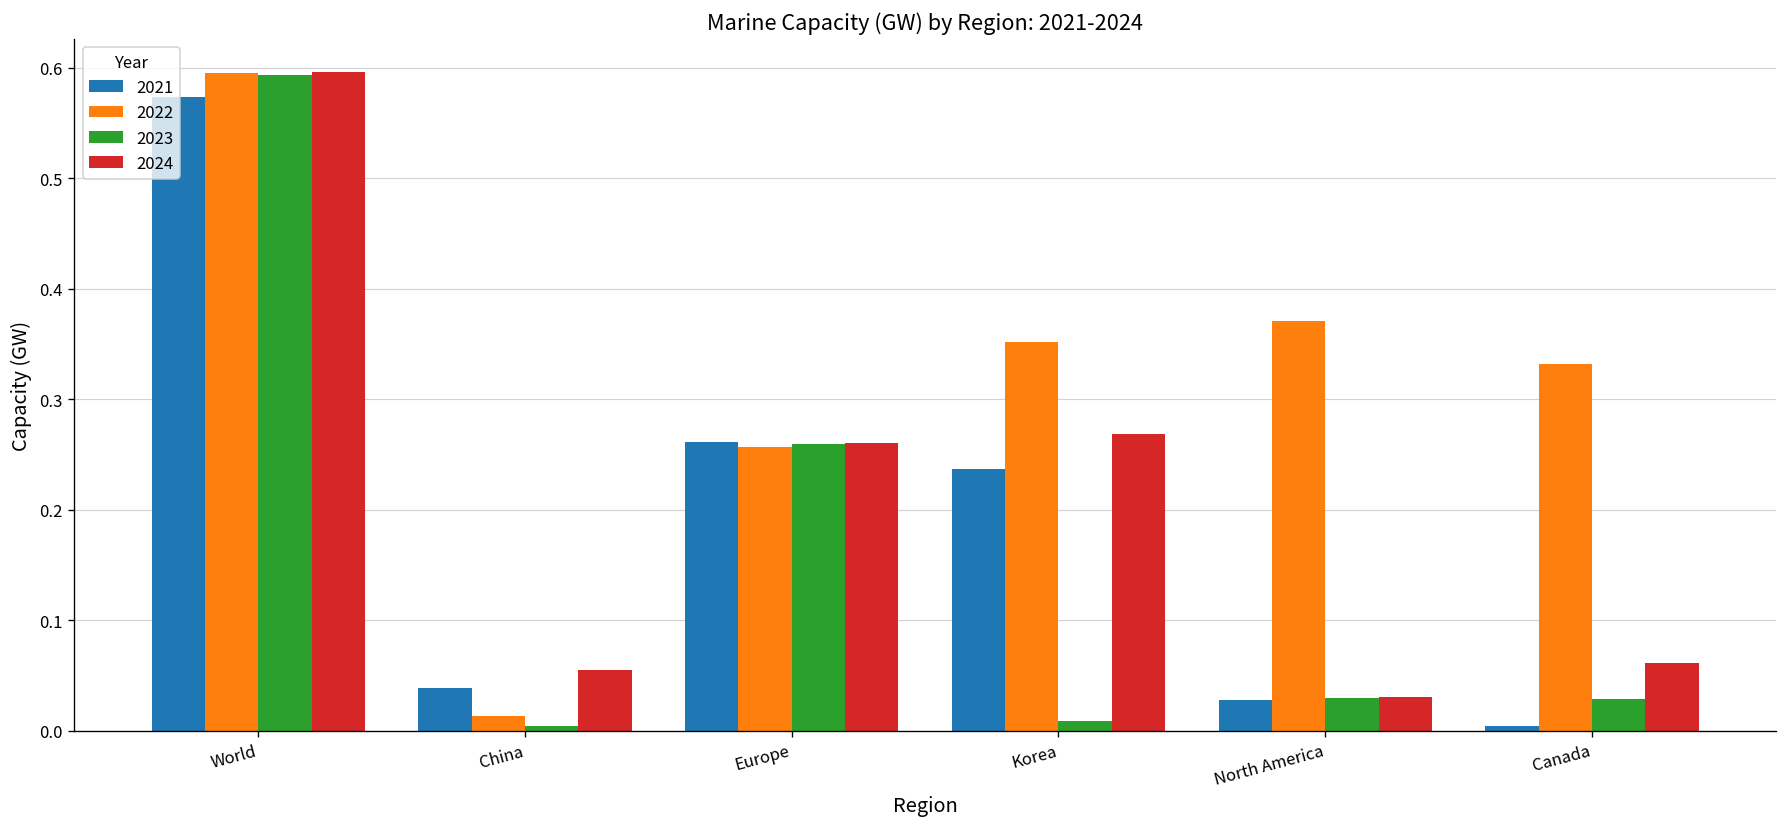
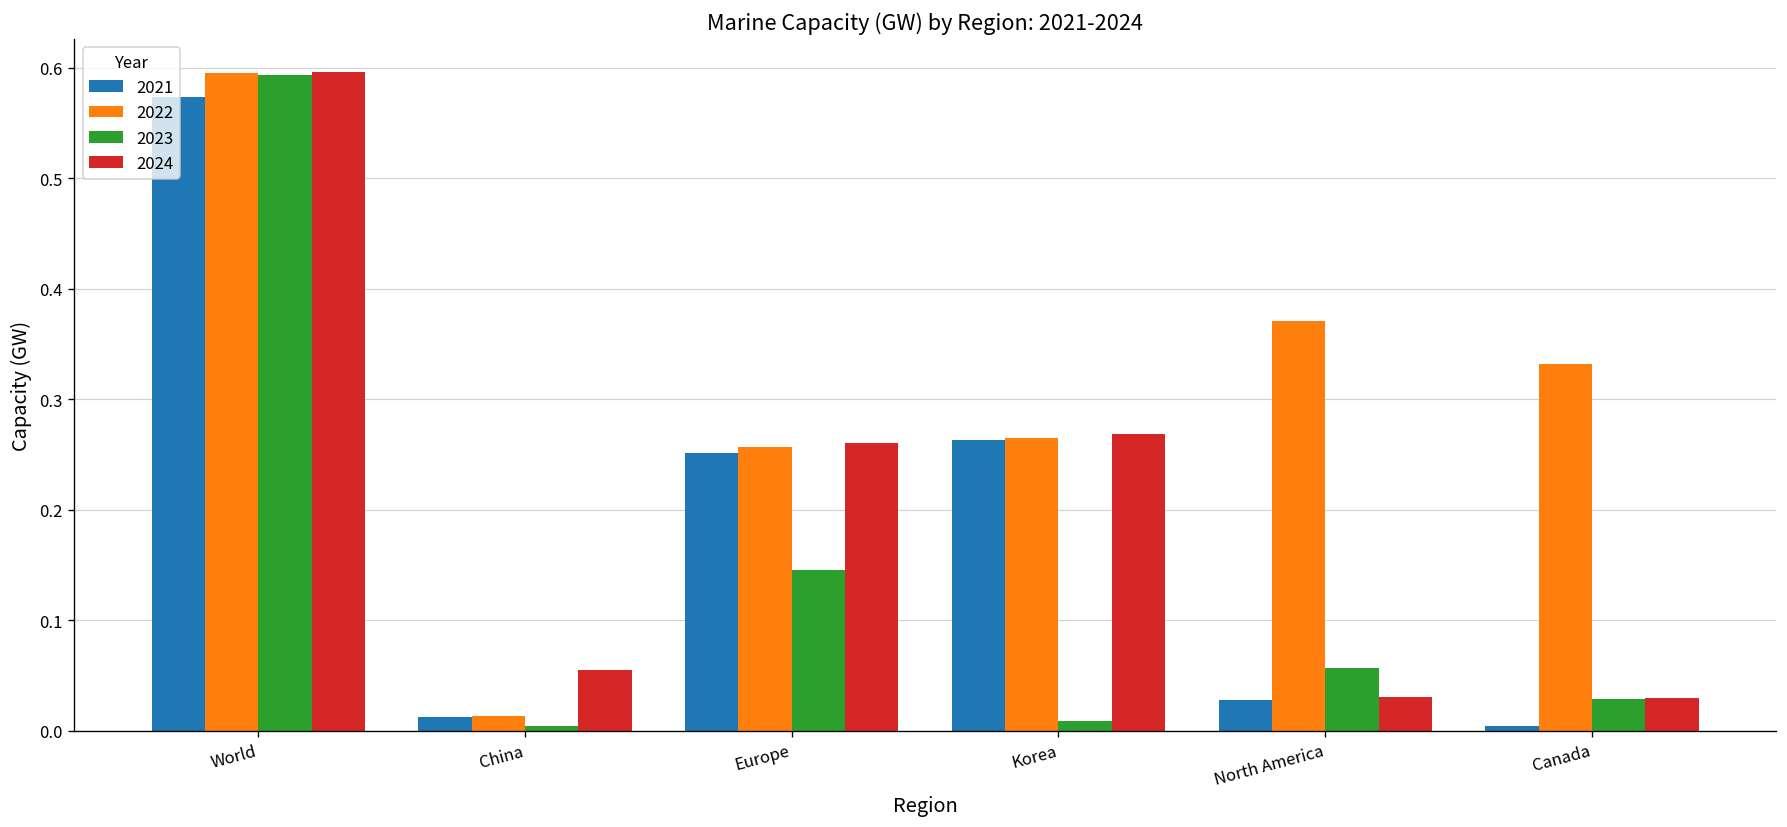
  {
    "2021": {
-     "China": 0.04,
-     "Europe": 0.26,
-     "Korea": 0.24,
+     "China": 0.01,
+     "Europe": 0.25,
+     "Korea": 0.26,
      "North America": 0.03,
      "Canada": 0.00
    },
    "2022": {
      "World": 0.60,
      "China": 0.01,
      "Europe": 0.26,
-     "Korea": 0.35,
+     "Korea": 0.27,
      "North America": 0.37,
      "Canada": 0.33
    },
    "2023": {
      "World": 0.59,
      "China": 0.00,
-     "Europe": 0.26,
+     "Europe": 0.15,
      "Korea": 0.01,
-     "North America": 0.03,
+     "North America": 0.06,
      "Canada": 0.03
    },
    "2024": {
      "World": 0.60,
      "China": 0.05,
      "Europe": 0.26,
      "Korea": 0.27,
      "North America": 0.03,
-     "Canada": 0.06
+     "Canada": 0.03
    }
  }
